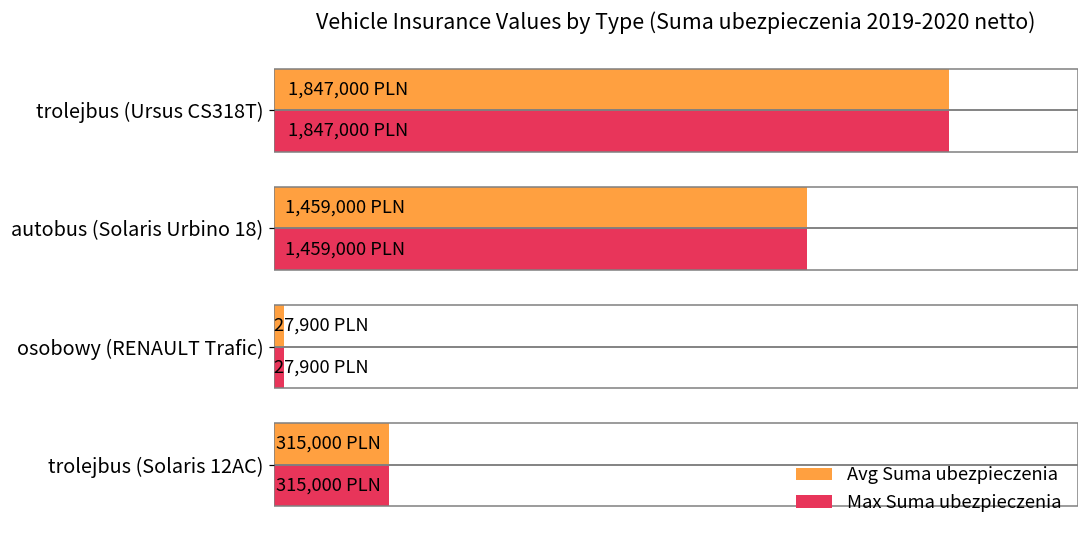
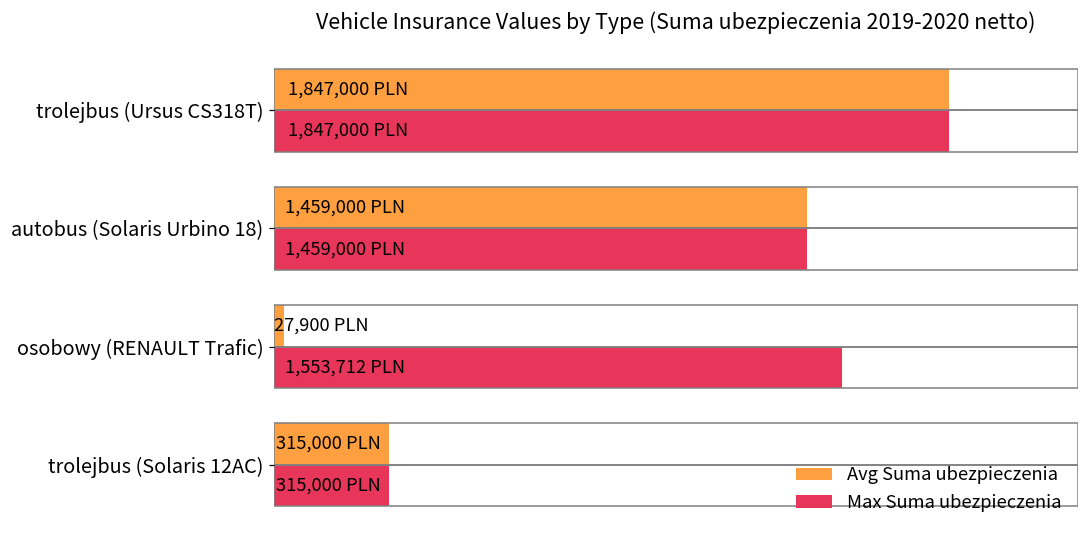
  {
    "Avg Suma ubezpieczenia": {
      "trolejbus (Ursus CS318T)": "1,847,000",
      "autobus (Solaris Urbino 18)": "1,459,000",
      "osobowy (RENAULT Trafic)": "27,900",
      "trolejbus (Solaris 12AC)": "315,000"
    },
    "Max Suma ubezpieczenia": {
      "trolejbus (Ursus CS318T)": "1,847,000",
      "autobus (Solaris Urbino 18)": "1,459,000",
-     "osobowy (RENAULT Trafic)": "27,900",
+     "osobowy (RENAULT Trafic)": "1,553,712",
      "trolejbus (Solaris 12AC)": "315,000"
    }
  }
